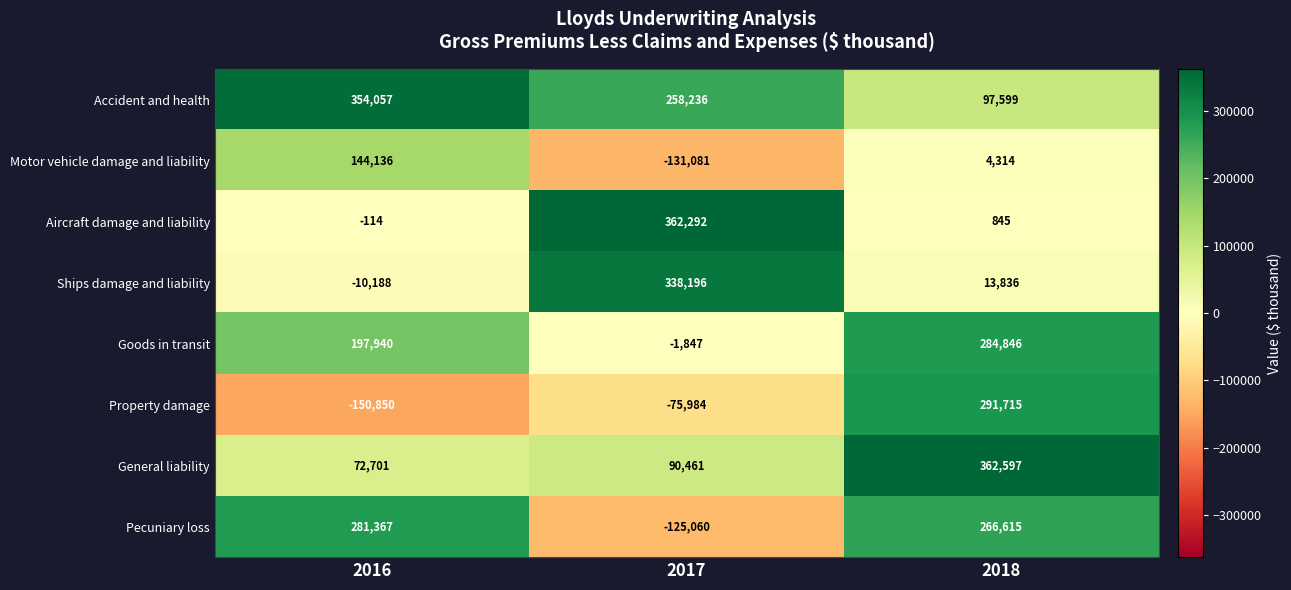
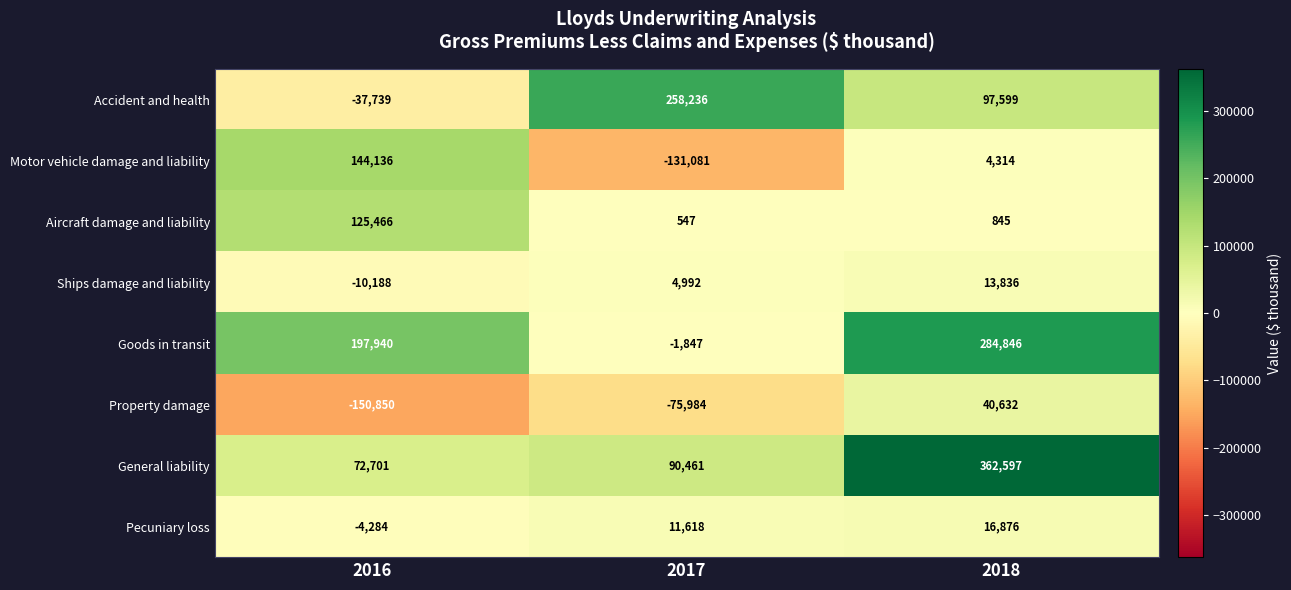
  {
    "Accident and health": {
-     "2016": "354,057",
+     "2016": "-37,739",
      "2017": "258,236",
      "2018": "97,599"
    },
    "Motor vehicle damage and liability": {
      "2016": "144,136",
      "2017": "-131,081",
      "2018": "4,314"
    },
    "Aircraft damage and liability": {
-     "2016": "-114",
-     "2017": "362,292",
+     "2016": "125,466",
+     "2017": "547",
      "2018": "845"
    },
    "Ships damage and liability": {
      "2016": "-10,188",
-     "2017": "338,196",
+     "2017": "4,992",
      "2018": "13,836"
    },
    "Goods in transit": {
      "2016": "197,940",
      "2017": "-1,847",
      "2018": "284,846"
    },
    "Property damage": {
      "2016": "-150,850",
      "2017": "-75,984",
-     "2018": "291,715"
+     "2018": "40,632"
    },
    "General liability": {
      "2016": "72,701",
      "2017": "90,461",
      "2018": "362,597"
    },
    "Pecuniary loss": {
-     "2016": "281,367",
-     "2017": "-125,060",
-     "2018": "266,615"
+     "2016": "-4,284",
+     "2017": "11,618",
+     "2018": "16,876"
    }
  }
